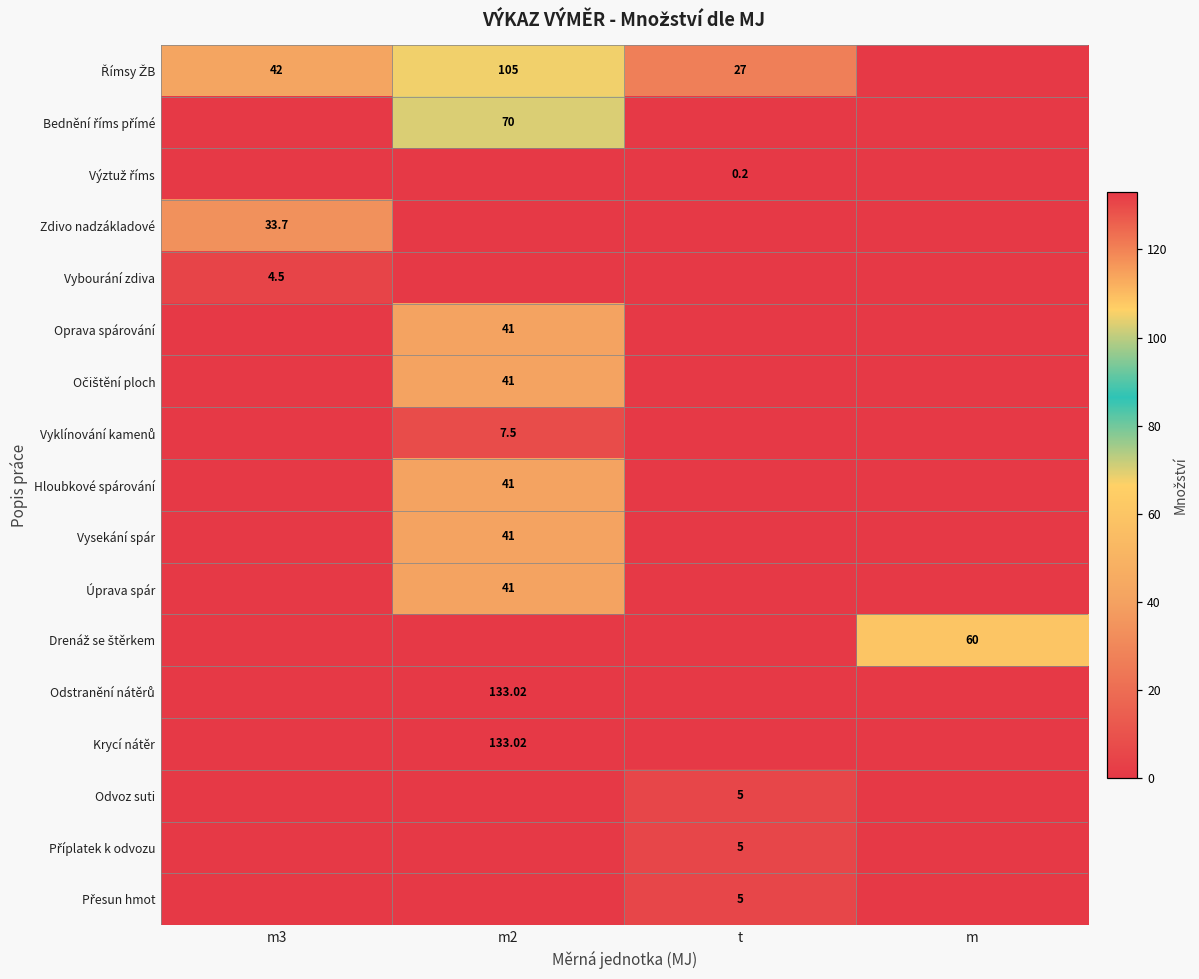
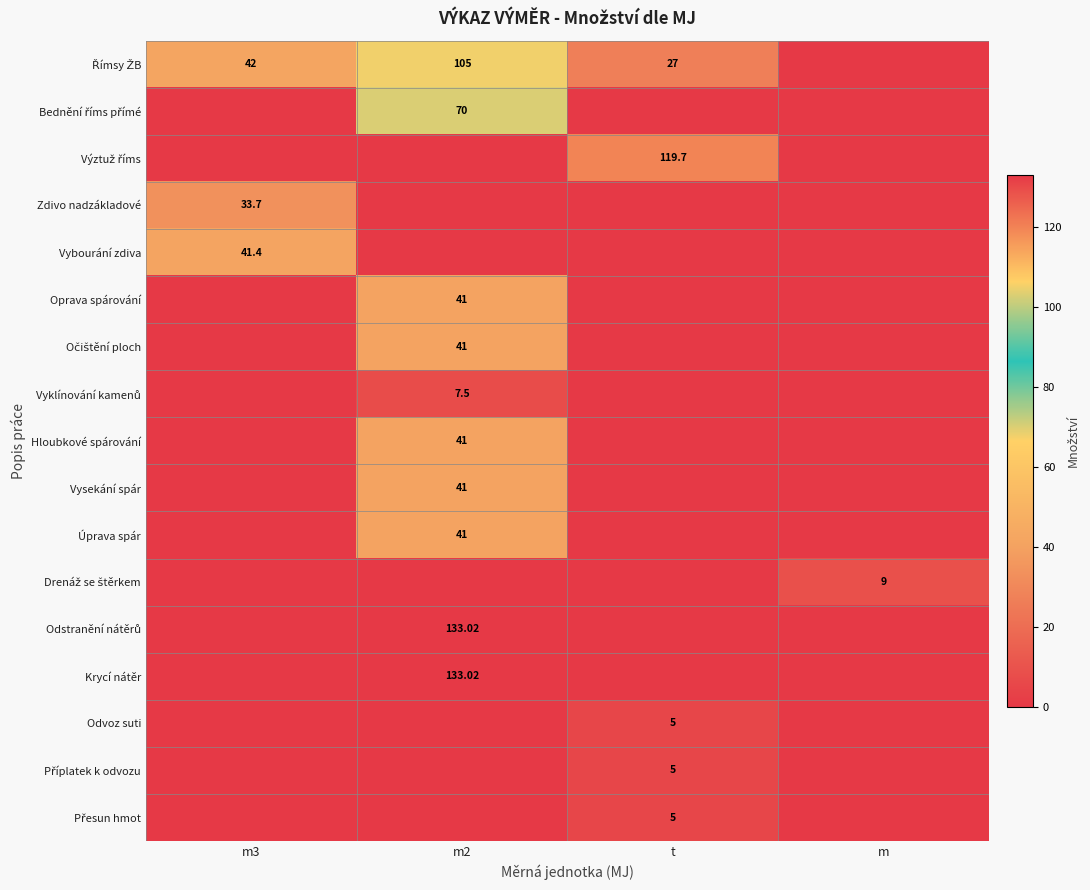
  {
    "Římsy ŽB": {
      "m3": 42,
      "m2": 105,
      "t": 27
    },
    "Bednění říms přímé": {
      "m2": 70
    },
    "Výztuž říms": {
-     "t": 0.2
+     "t": 119.7
    },
    "Zdivo nadzákladové": {
      "m3": 33.7
    },
    "Vybourání zdiva": {
-     "m3": 4.5
+     "m3": 41.4
    },
    "Oprava spárování": {
      "m2": 41
    },
    "Očištění ploch": {
      "m2": 41
    },
    "Vyklínování kamenů": {
      "m2": 7.5
    },
    "Hloubkové spárování": {
      "m2": 41
    },
    "Vysekání spár": {
      "m2": 41
    },
    "Úprava spár": {
      "m2": 41
    },
    "Drenáž se štěrkem": {
-     "m": 60
+     "m": 9
    },
    "Odstranění nátěrů": {
      "m2": 133.02
    },
    "Krycí nátěr": {
      "m2": 133.02
    },
    "Odvoz suti": {
      "t": 5
    },
    "Příplatek k odvozu": {
      "t": 5
    },
    "Přesun hmot": {
      "t": 5
    }
  }
